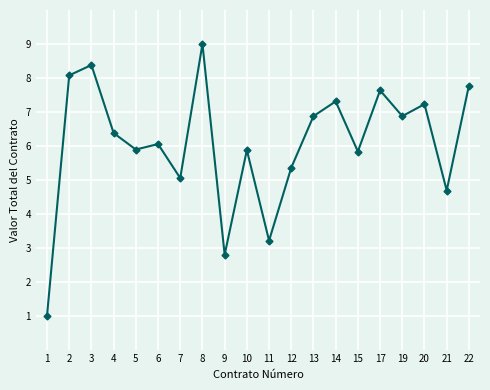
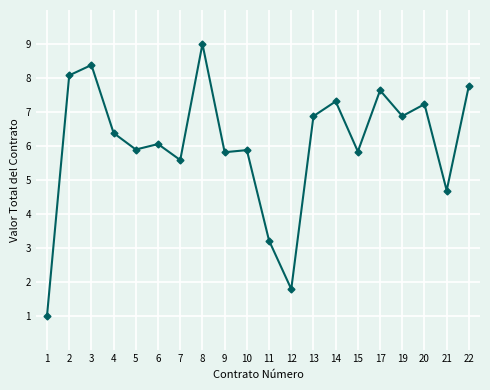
  {
    "1": 1.0,
    "2": 8.1,
    "3": 8.4,
    "4": 6.4,
    "5": 5.9,
    "6": 6.1,
-   "7": 5.0,
+   "7": 5.6,
    "8": 9.0,
-   "9": 2.8,
+   "9": 5.8,
    "10": 5.9,
    "11": 3.2,
-   "12": 5.4,
+   "12": 1.8,
    "13": 6.9,
    "14": 7.3,
    "15": 5.8,
    "17": 7.6,
    "19": 6.9,
    "20": 7.2,
    "21": 4.7,
    "22": 7.8
  }
